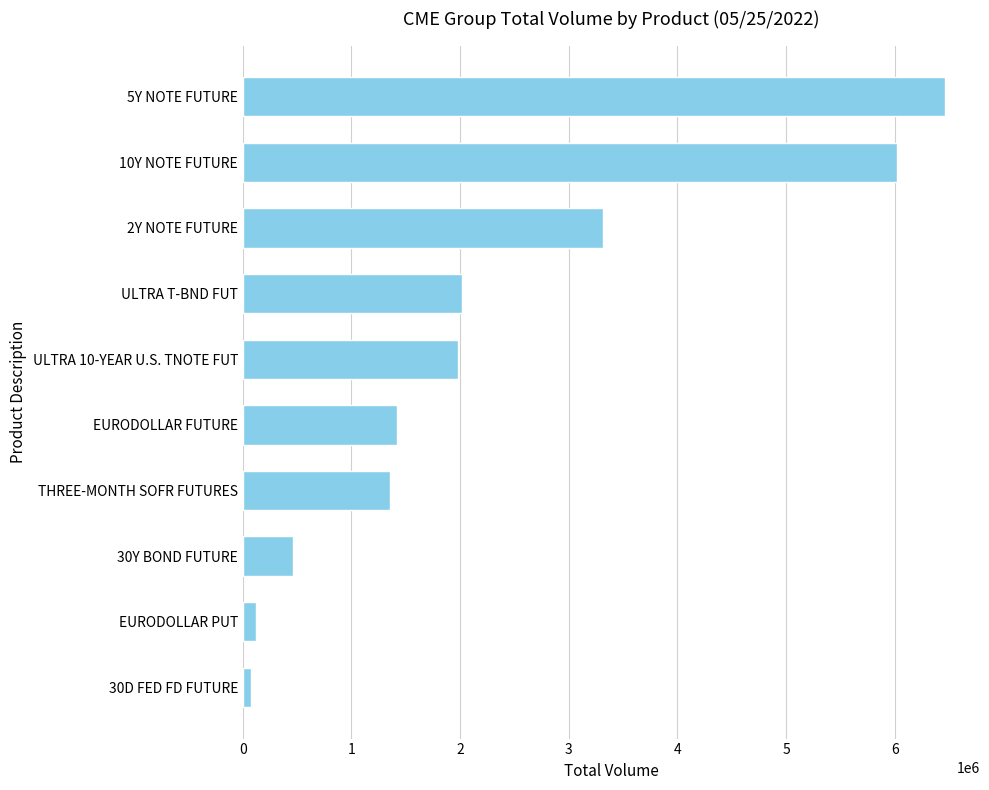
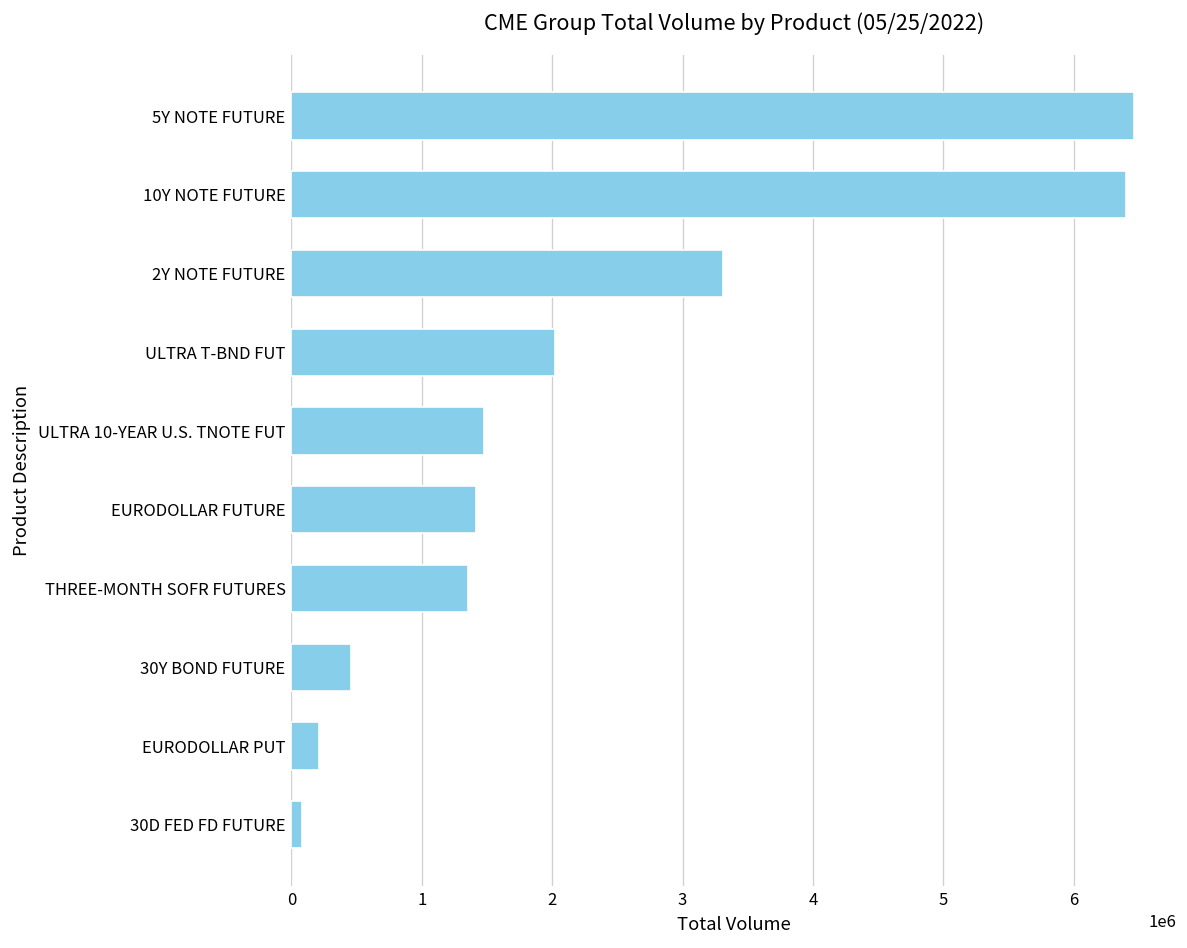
  {
    "5Y NOTE FUTURE": 6460000,
-   "10Y NOTE FUTURE": 6020000,
+   "10Y NOTE FUTURE": 6400000,
    "2Y NOTE FUTURE": 3310000,
    "ULTRA T-BND FUT": 2020000,
-   "ULTRA 10-YEAR U.S. TNOTE FUT": 1980000,
+   "ULTRA 10-YEAR U.S. TNOTE FUT": 1480000,
    "EURODOLLAR FUTURE": 1420000,
    "THREE-MONTH SOFR FUTURES": 1350000,
    "30Y BOND FUTURE": 460000,
-   "EURODOLLAR PUT": 130000,
+   "EURODOLLAR PUT": 220000,
    "30D FED FD FUTURE": 80000
  }
